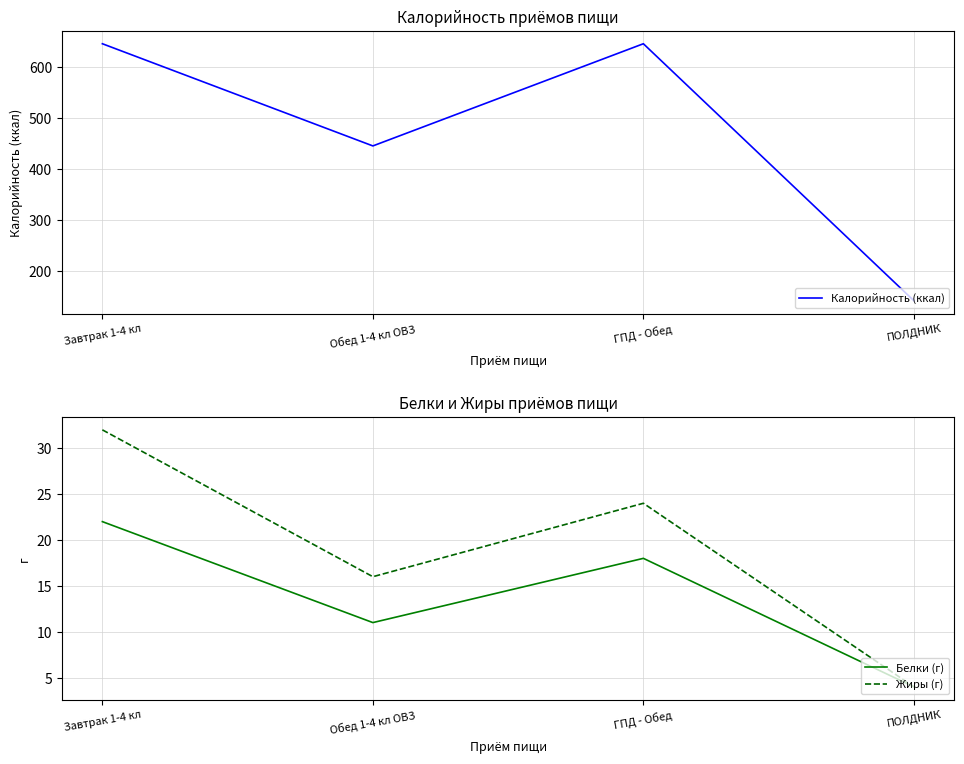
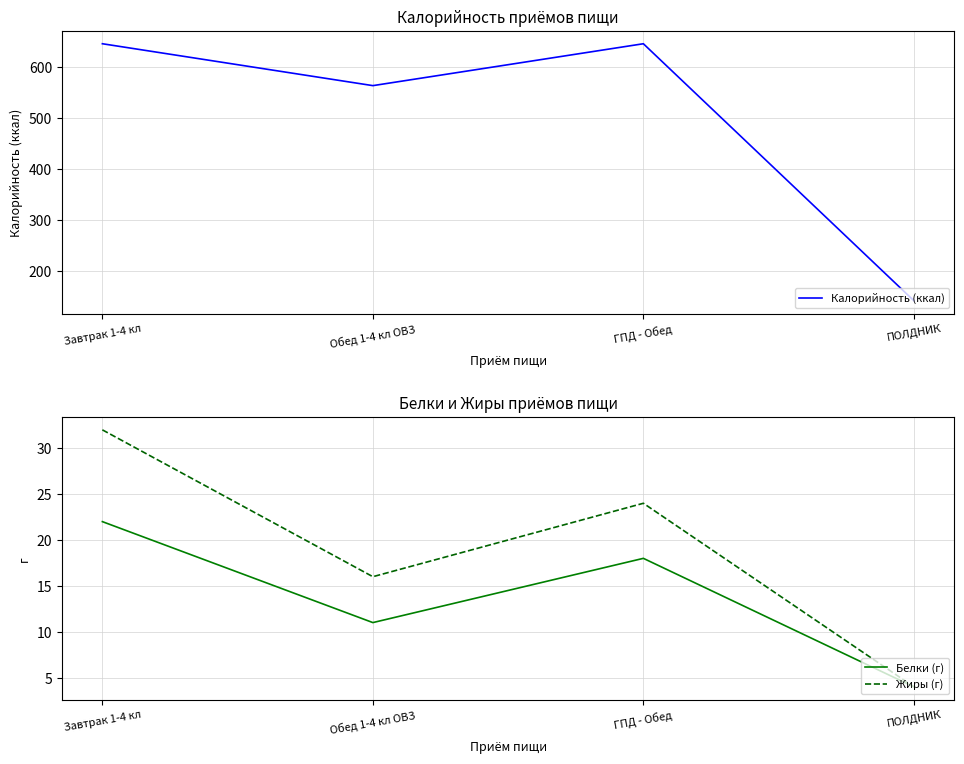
  {
    "Калорийность приёмов пищи": {
      "Завтрак 1-4 кл": 650,
-     "Обед 1-4 кл ОВЗ": 450,
+     "Обед 1-4 кл ОВЗ": 560,
      "ГПД - Обед": 650
    }
  }
